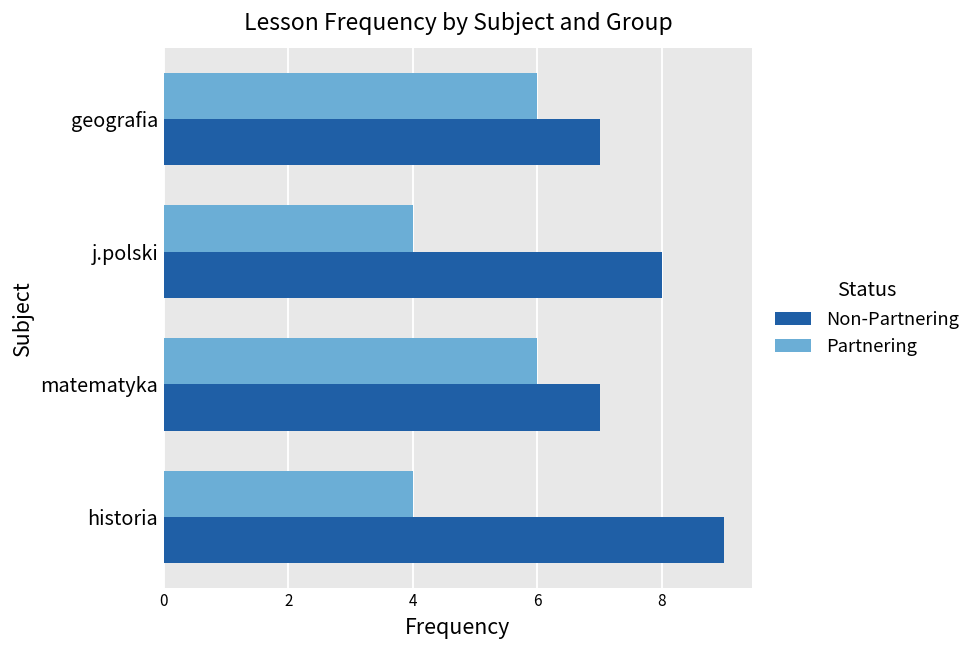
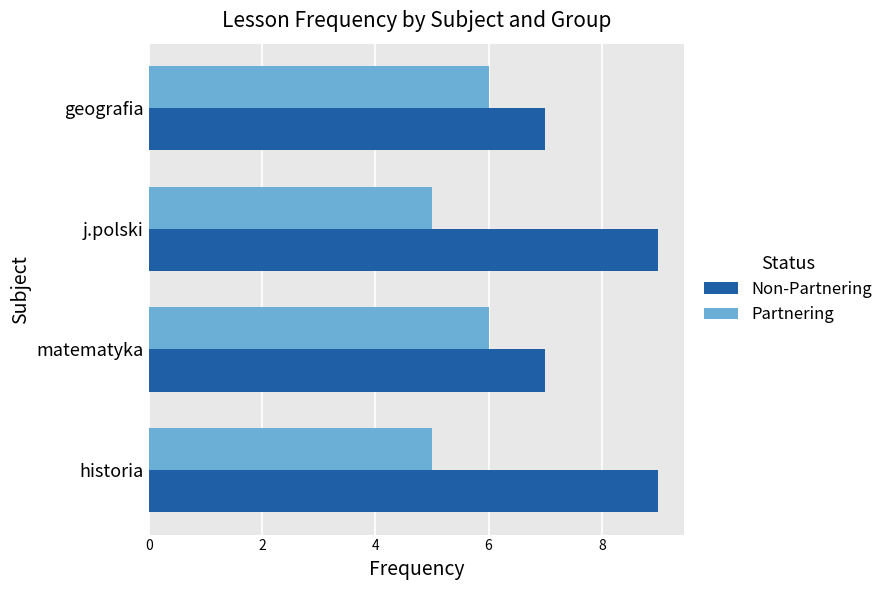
  {
    "Non-Partnering": {
      "geografia": 7,
-     "j.polski": 8,
+     "j.polski": 9,
      "matematyka": 7,
      "historia": 9
    },
    "Partnering": {
      "geografia": 6,
-     "j.polski": 4,
+     "j.polski": 5,
      "matematyka": 6,
-     "historia": 4
+     "historia": 5
    }
  }
